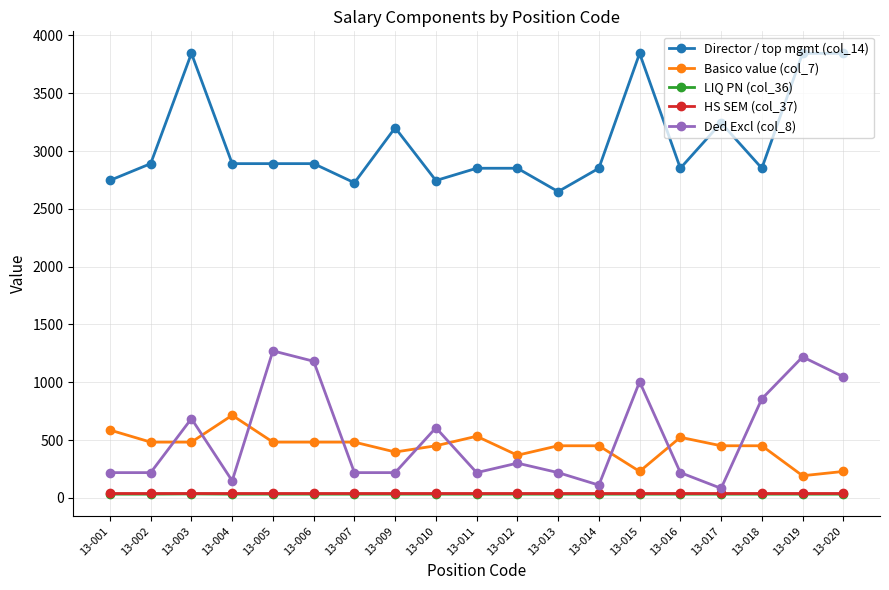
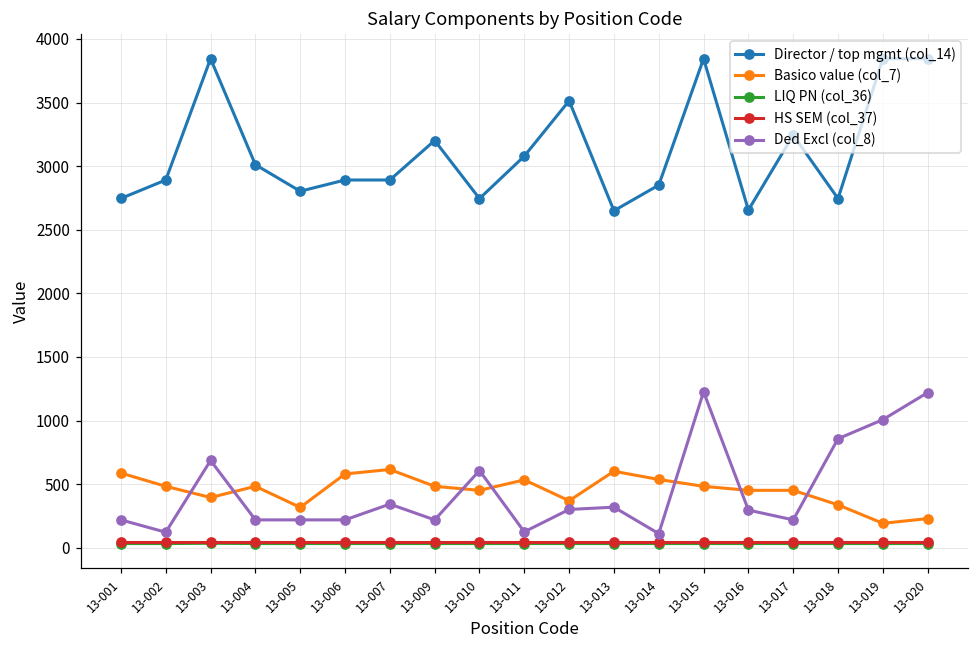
  {
    "Director / top mgmt (col_14)": {
      "13-001": 2750,
      "13-002": 2890,
      "13-003": 3840,
-     "13-004": 2890,
-     "13-005": 2890,
+     "13-004": 3010,
+     "13-005": 2800,
      "13-006": 2890,
-     "13-007": 2730,
+     "13-007": 2890,
      "13-009": 3200,
      "13-010": 2740,
-     "13-011": 2850,
-     "13-012": 2850,
+     "13-011": 3080,
+     "13-012": 3510,
      "13-013": 2650,
      "13-014": 2850,
      "13-015": 3840,
-     "13-016": 2850,
-     "13-018": 2850
+     "13-016": 2650,
+     "13-018": 2750
    },
    "Basico value (col_7)": {
      "13-001": 590,
      "13-002": 480,
-     "13-003": 480,
-     "13-004": 710,
-     "13-005": 480,
-     "13-006": 480,
-     "13-007": 480,
-     "13-009": 400,
+     "13-003": 400,
+     "13-004": 480,
+     "13-005": 320,
+     "13-006": 580,
+     "13-007": 620,
+     "13-009": 480,
      "13-010": 450,
      "13-011": 530,
      "13-012": 370,
-     "13-013": 450,
-     "13-014": 450,
-     "13-015": 230,
-     "13-016": 520,
+     "13-013": 600,
+     "13-014": 540,
+     "13-015": 480,
+     "13-016": 450,
      "13-017": 450,
-     "13-018": 450,
+     "13-018": 340,
      "13-019": 190,
      "13-020": 230
    },
    "Ded Excl (col_8)": {
      "13-001": 220,
-     "13-002": 220,
+     "13-002": 120,
      "13-003": 690,
-     "13-004": 150,
-     "13-005": 1270,
-     "13-006": 1180,
-     "13-007": 220,
+     "13-004": 220,
+     "13-005": 220,
+     "13-006": 220,
+     "13-007": 340,
      "13-009": 220,
      "13-010": 610,
-     "13-011": 220,
+     "13-011": 130,
      "13-012": 300,
-     "13-013": 220,
+     "13-013": 320,
      "13-014": 110,
-     "13-015": 1010,
-     "13-016": 220,
-     "13-017": 80,
+     "13-015": 1230,
+     "13-016": 300,
+     "13-017": 220,
      "13-018": 860,
-     "13-019": 1220,
-     "13-020": 1050
+     "13-019": 1010,
+     "13-020": 1220
    }
  }
